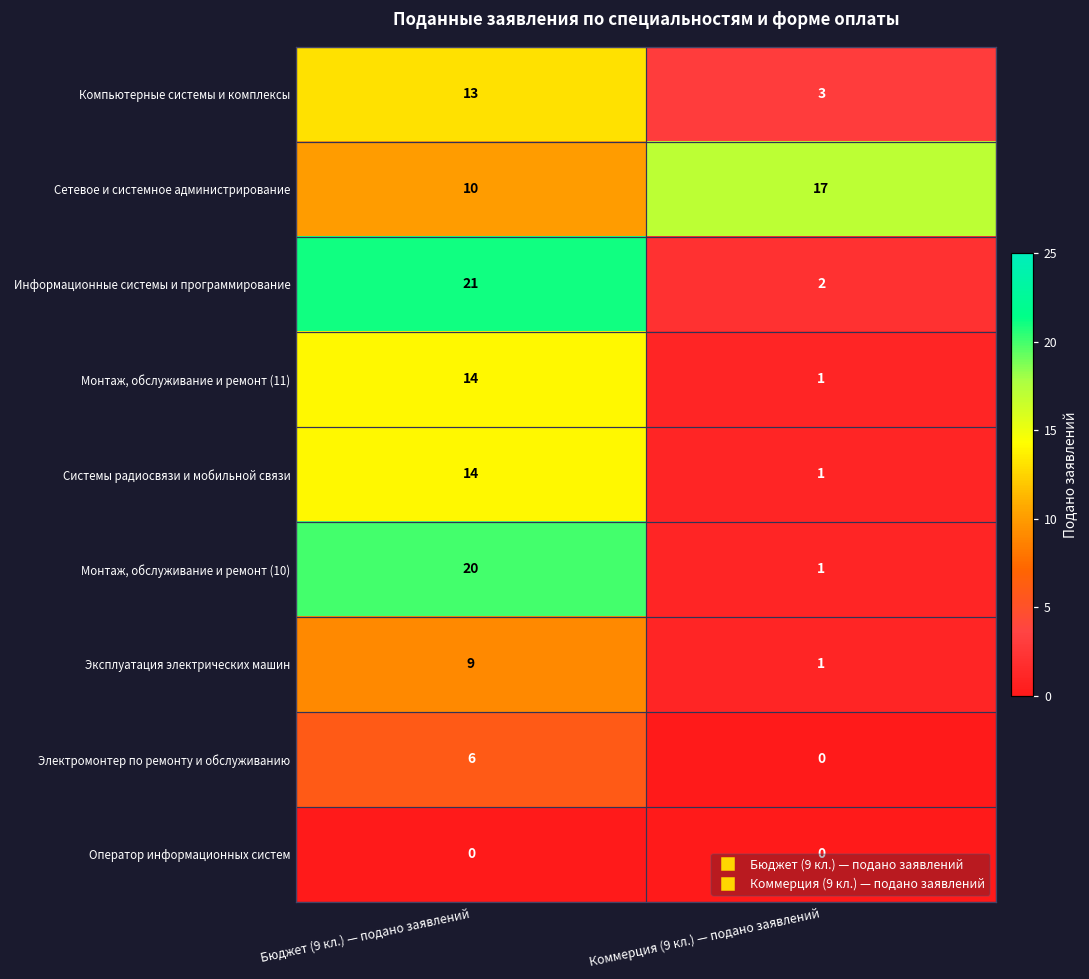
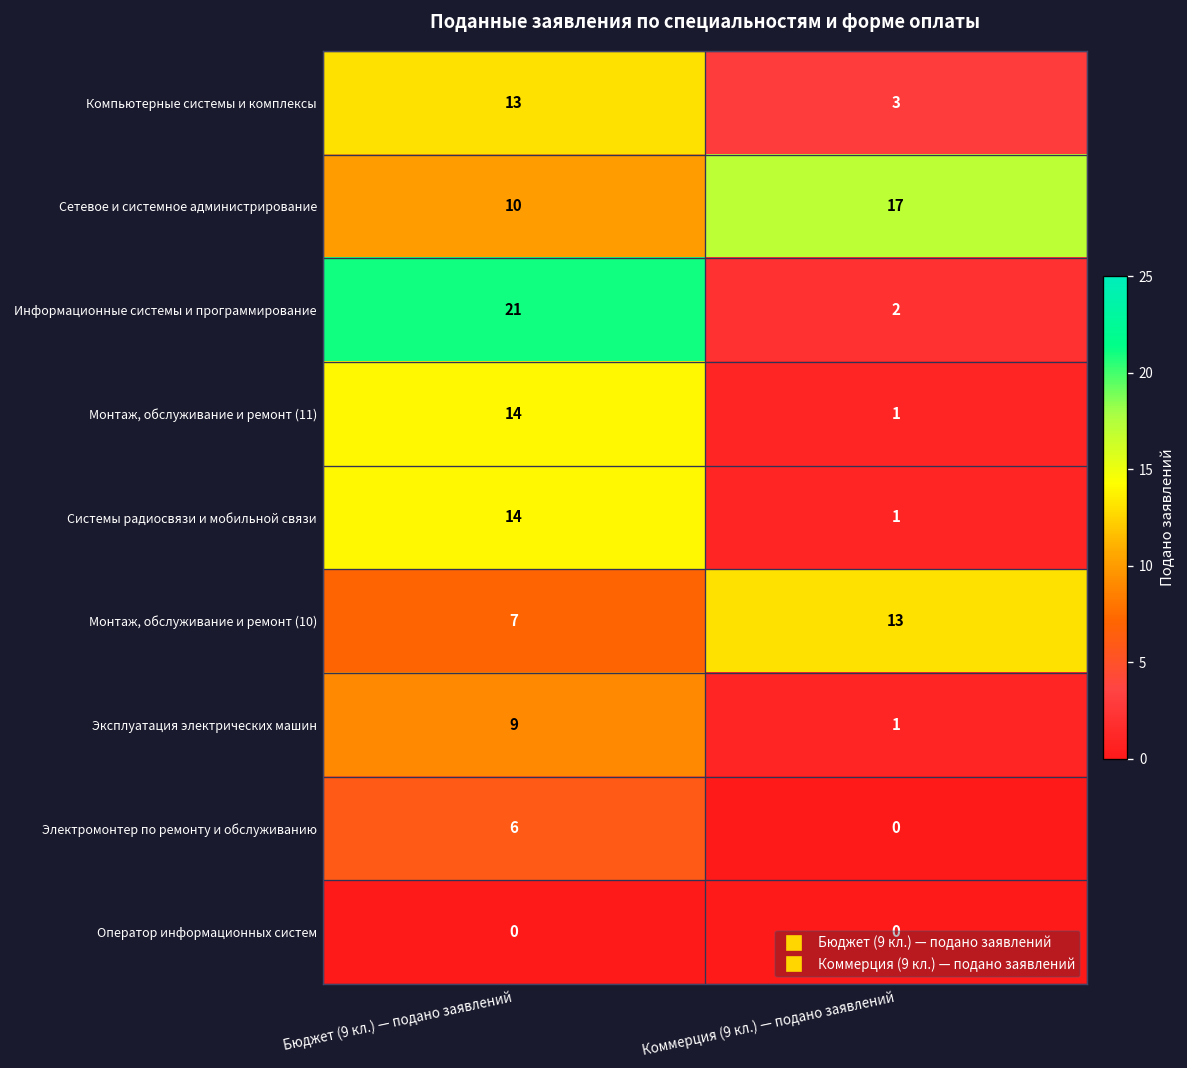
  {
    "Компьютерные системы и комплексы": {
      "Бюджет (9 кл.) — подано заявлений": 13,
      "Коммерция (9 кл.) — подано заявлений": 3
    },
    "Сетевое и системное администрирование": {
      "Бюджет (9 кл.) — подано заявлений": 10,
      "Коммерция (9 кл.) — подано заявлений": 17
    },
    "Информационные системы и программирование": {
      "Бюджет (9 кл.) — подано заявлений": 21,
      "Коммерция (9 кл.) — подано заявлений": 2
    },
    "Монтаж, обслуживание и ремонт (11)": {
      "Бюджет (9 кл.) — подано заявлений": 14,
      "Коммерция (9 кл.) — подано заявлений": 1
    },
    "Системы радиосвязи и мобильной связи": {
      "Бюджет (9 кл.) — подано заявлений": 14,
      "Коммерция (9 кл.) — подано заявлений": 1
    },
    "Монтаж, обслуживание и ремонт (10)": {
-     "Бюджет (9 кл.) — подано заявлений": 20,
-     "Коммерция (9 кл.) — подано заявлений": 1
+     "Бюджет (9 кл.) — подано заявлений": 7,
+     "Коммерция (9 кл.) — подано заявлений": 13
    },
    "Эксплуатация электрических машин": {
      "Бюджет (9 кл.) — подано заявлений": 9,
      "Коммерция (9 кл.) — подано заявлений": 1
    },
    "Электромонтер по ремонту и обслуживанию": {
      "Бюджет (9 кл.) — подано заявлений": 6,
      "Коммерция (9 кл.) — подано заявлений": 0
    },
    "Оператор информационных систем": {
      "Бюджет (9 кл.) — подано заявлений": 0
    }
  }
